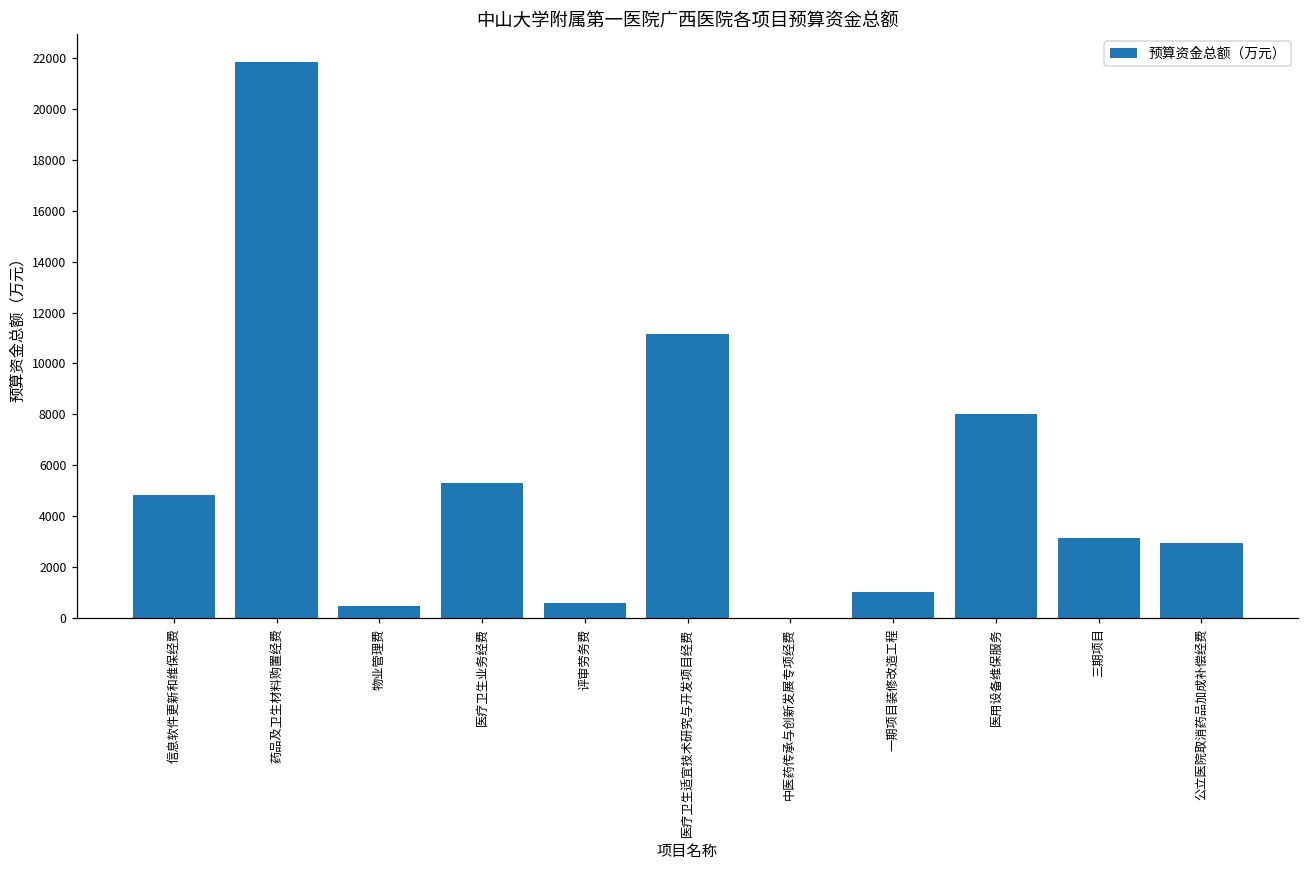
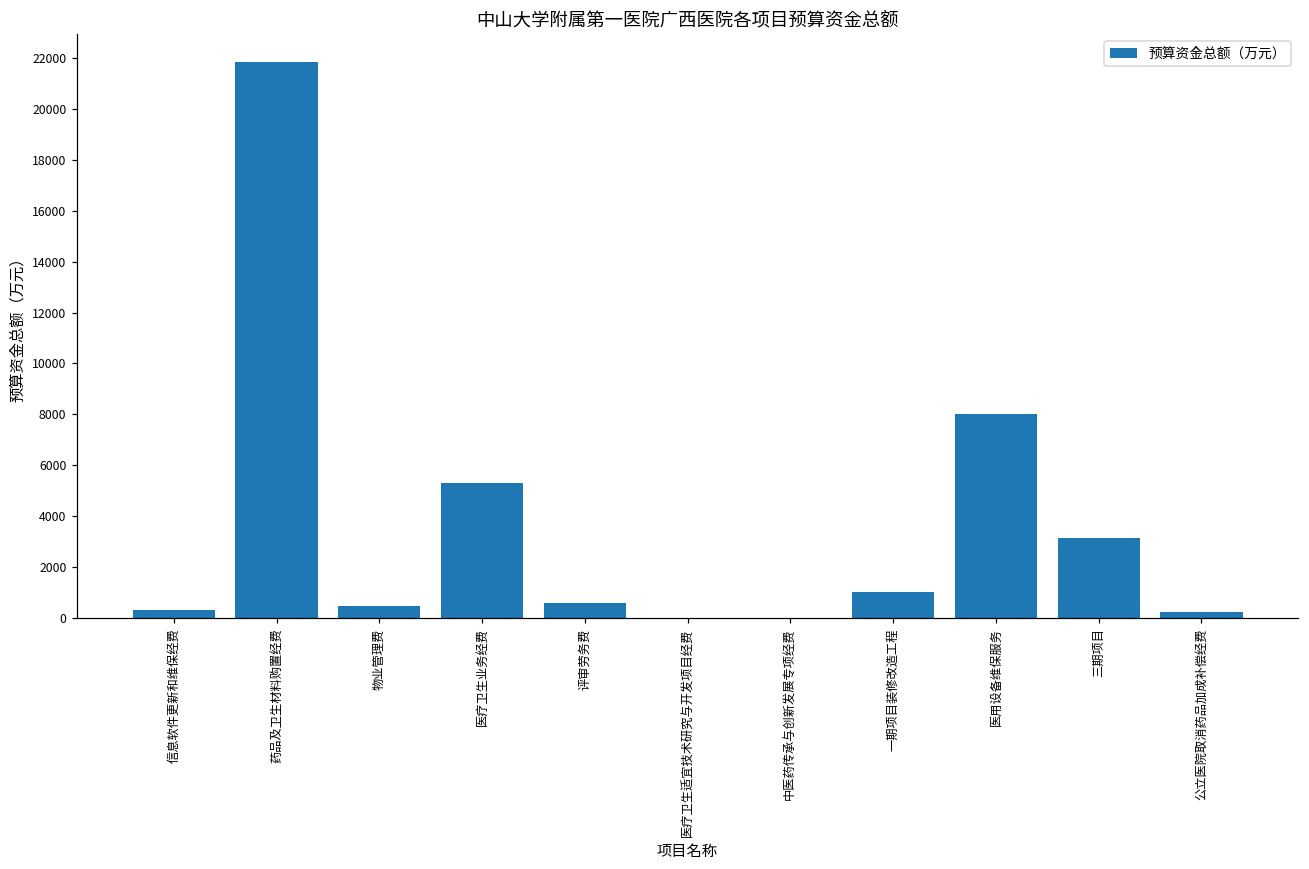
  {
-   "信息软件更新和维保经费": 4800,
+   "信息软件更新和维保经费": 300,
    "药品及卫生材料购置经费": 21800,
    "物业管理费": 500,
    "医疗卫生业务经费": 5300,
    "评审劳务费": 600,
-   "医疗卫生适宜技术研究与开发项目经费": 11100,
+   "医疗卫生适宜技术研究与开发项目经费": 0,
    "一期项目装修改造工程": 1000,
    "医用设备维保服务": 8000,
    "三期项目": 3200,
-   "公立医院取消药品加成补偿经费": 2900
+   "公立医院取消药品加成补偿经费": 200
  }
